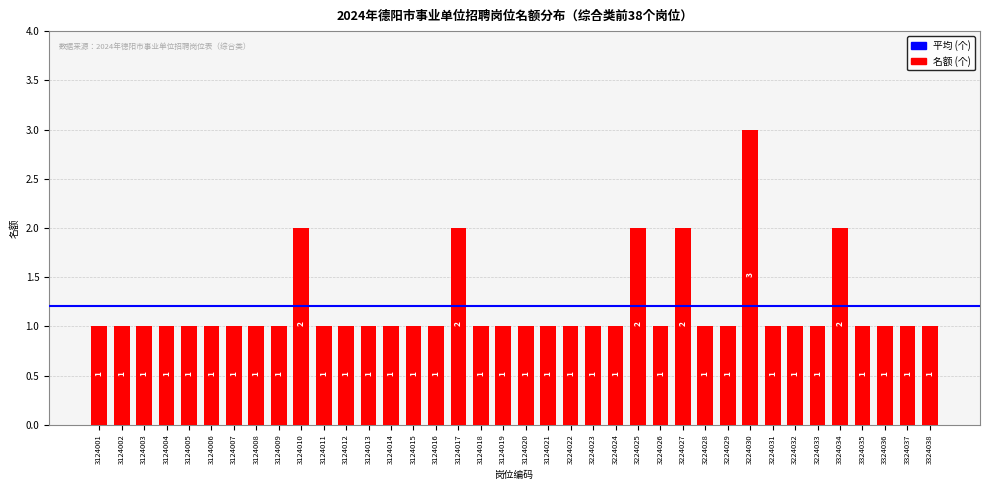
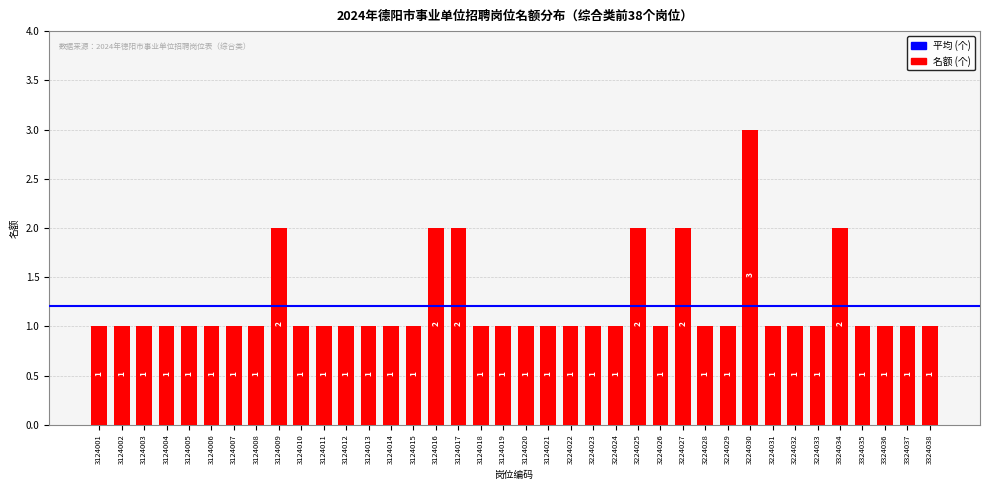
  {
    "3124001": 1,
    "3124002": 1,
    "3124003": 1,
    "3124004": 1,
    "3124005": 1,
    "3124006": 1,
    "3124007": 1,
    "3124008": 1,
-   "3124009": 1,
-   "3124010": 2,
+   "3124009": 2,
+   "3124010": 1,
    "3124011": 1,
    "3124012": 1,
    "3124013": 1,
    "3124014": 1,
    "3124015": 1,
-   "3124016": 1,
+   "3124016": 2,
    "3124017": 2,
    "3124018": 1,
    "3124019": 1,
    "3124020": 1,
    "3124021": 1,
    "3224022": 1,
    "3224023": 1,
    "3224024": 1,
    "3224025": 2,
    "3224026": 1,
    "3224027": 2,
    "3224028": 1,
    "3224029": 1,
    "3224030": 3,
    "3224031": 1,
    "3224032": 1,
    "3224033": 1,
    "3324034": 2,
    "3324035": 1,
    "3324036": 1,
    "3324037": 1,
    "3324038": 1
  }
